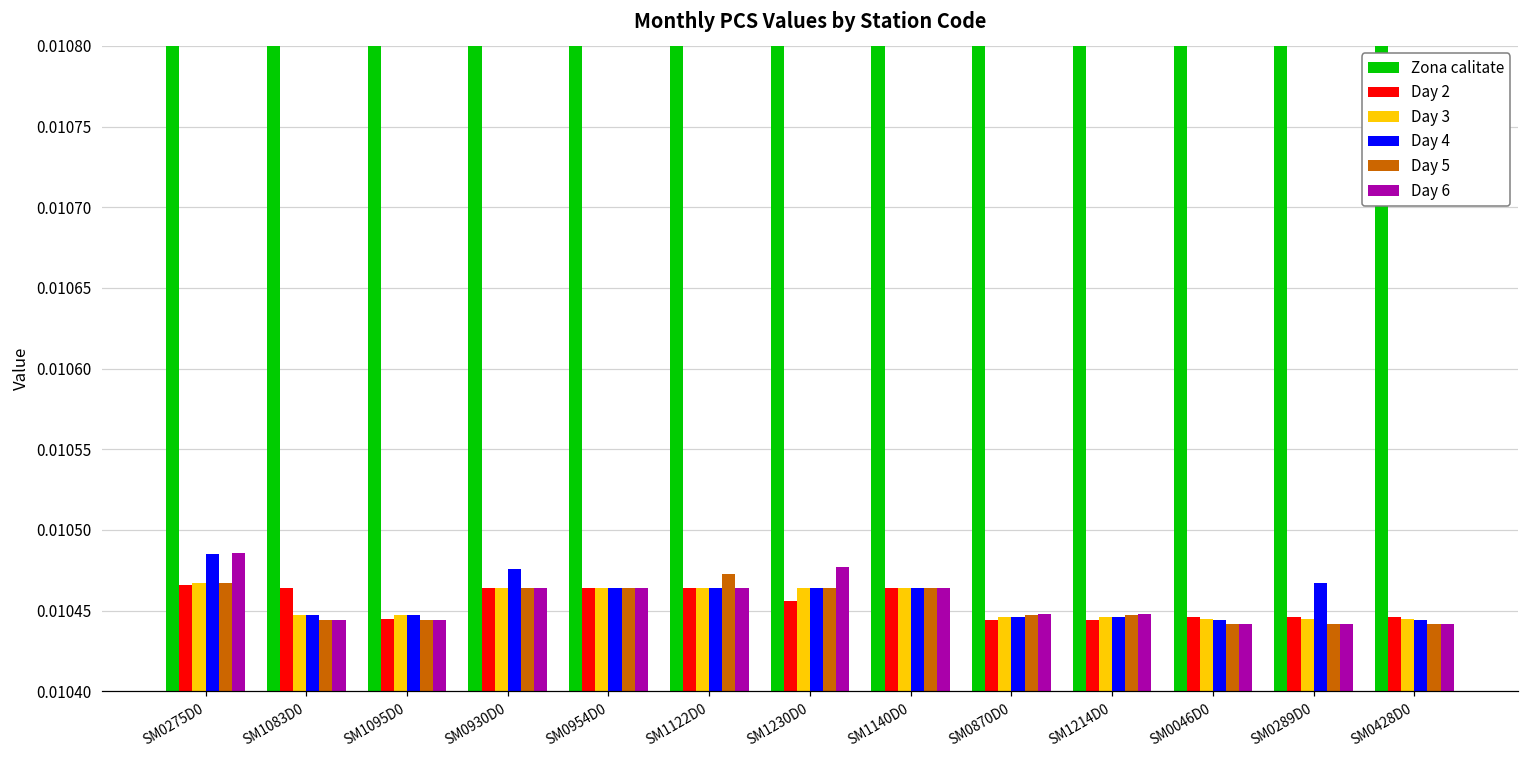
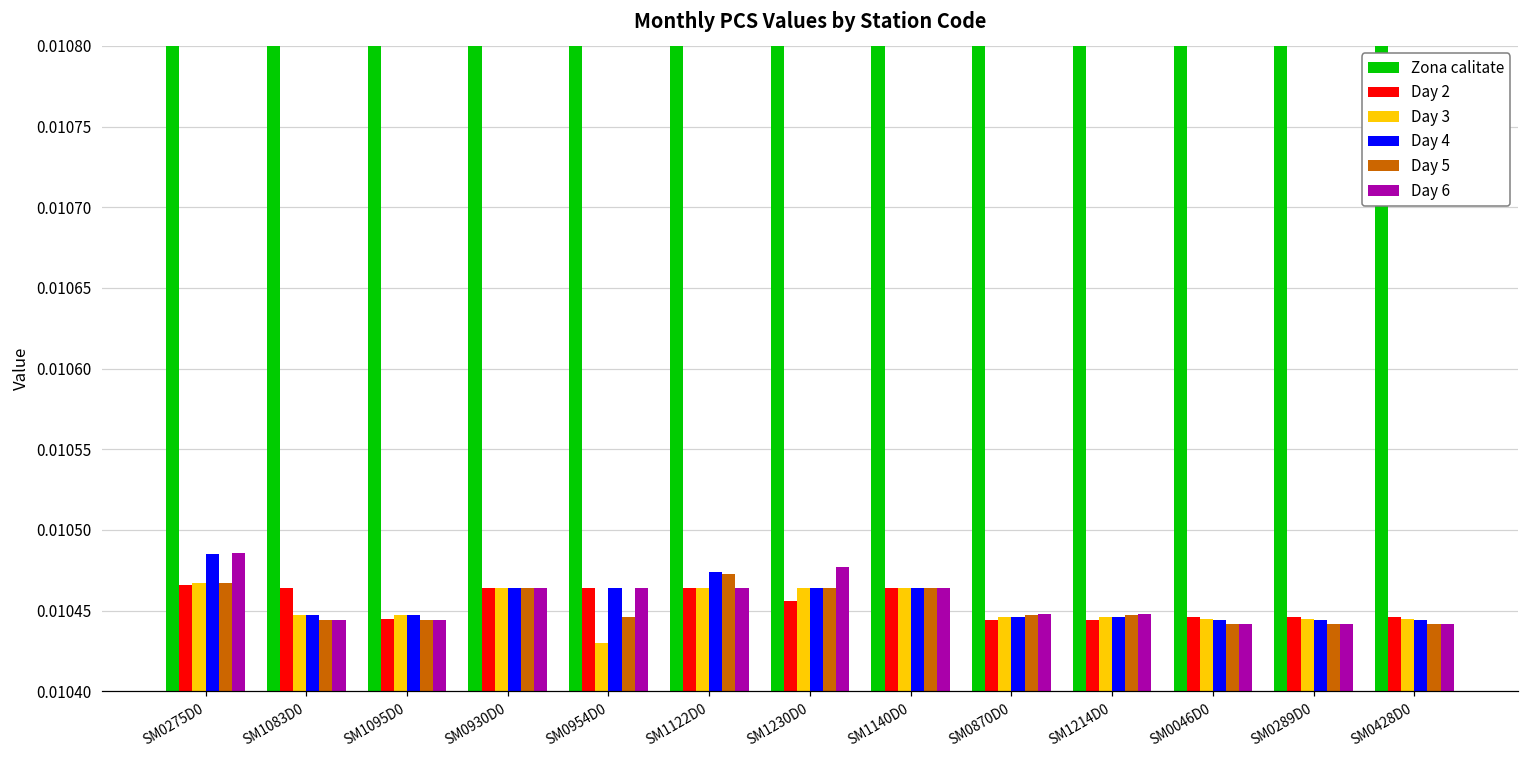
  {
    "Day 2": {
      "SM0275D0": 0.010466,
      "SM1083D0": 0.010464,
      "SM1095D0": 0.010445,
      "SM0930D0": 0.010464,
      "SM0954D0": 0.010464,
      "SM1122D0": 0.010464,
      "SM1230D0": 0.010456,
      "SM1140D0": 0.010464,
      "SM0870D0": 0.010444,
      "SM1214D0": 0.010444,
      "SM0046D0": 0.010446,
      "SM0289D0": 0.010446,
      "SM0428D0": 0.010446
    },
    "Day 3": {
      "SM0275D0": 0.010467,
      "SM1083D0": 0.010447,
      "SM1095D0": 0.010447,
      "SM0930D0": 0.010464,
-     "SM0954D0": 0.010464,
+     "SM0954D0": 0.010430,
      "SM1122D0": 0.010464,
      "SM1230D0": 0.010464,
      "SM1140D0": 0.010464,
      "SM0870D0": 0.010446,
      "SM1214D0": 0.010446,
      "SM0046D0": 0.010445,
      "SM0289D0": 0.010445,
      "SM0428D0": 0.010445
    },
    "Day 4": {
      "SM0275D0": 0.010485,
      "SM1083D0": 0.010447,
      "SM1095D0": 0.010447,
-     "SM0930D0": 0.010476,
+     "SM0930D0": 0.010464,
      "SM0954D0": 0.010464,
-     "SM1122D0": 0.010464,
+     "SM1122D0": 0.010474,
      "SM1230D0": 0.010464,
      "SM1140D0": 0.010464,
      "SM0870D0": 0.010446,
      "SM1214D0": 0.010446,
      "SM0046D0": 0.010444,
-     "SM0289D0": 0.010467,
+     "SM0289D0": 0.010444,
      "SM0428D0": 0.010444
    },
    "Day 5": {
      "SM0275D0": 0.010467,
      "SM1083D0": 0.010444,
      "SM1095D0": 0.010444,
      "SM0930D0": 0.010464,
-     "SM0954D0": 0.010464,
+     "SM0954D0": 0.010446,
      "SM1122D0": 0.010473,
      "SM1230D0": 0.010464,
      "SM1140D0": 0.010464,
      "SM0870D0": 0.010447,
      "SM1214D0": 0.010447,
      "SM0046D0": 0.010442,
      "SM0289D0": 0.010442,
      "SM0428D0": 0.010442
    },
    "Day 6": {
      "SM0275D0": 0.010486,
      "SM1083D0": 0.010444,
      "SM1095D0": 0.010444,
      "SM0930D0": 0.010464,
      "SM0954D0": 0.010464,
      "SM1122D0": 0.010464,
      "SM1230D0": 0.010477,
      "SM1140D0": 0.010464,
      "SM0870D0": 0.010448,
      "SM1214D0": 0.010448,
      "SM0046D0": 0.010442,
      "SM0289D0": 0.010442,
      "SM0428D0": 0.010442
    }
  }
